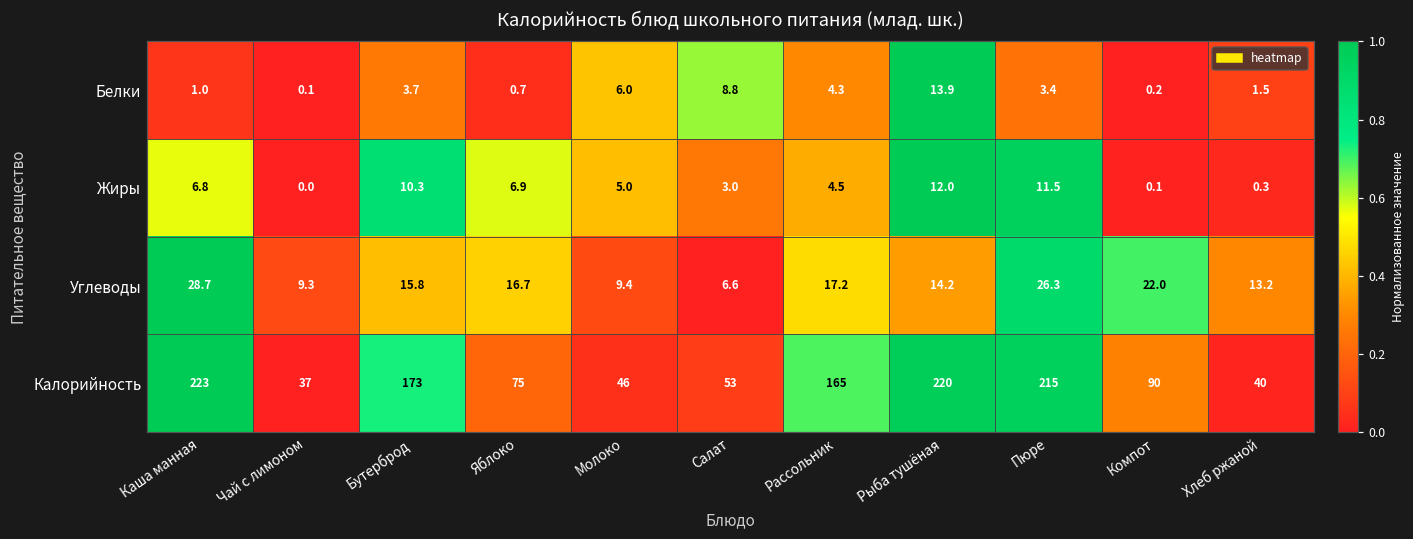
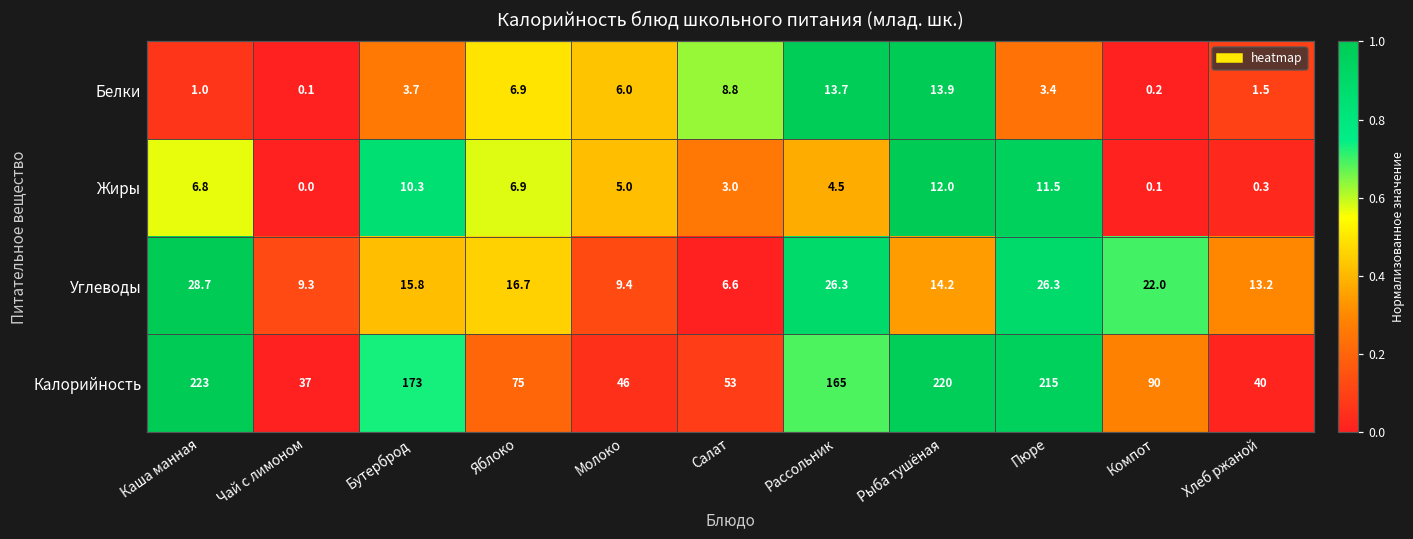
  {
    "Белки": {
      "Каша манная": 1.0,
      "Чай с лимоном": 0.1,
      "Бутерброд": 3.7,
-     "Яблоко": 0.7,
+     "Яблоко": 6.9,
      "Молоко": 6.0,
      "Салат": 8.8,
-     "Рассольник": 4.3,
+     "Рассольник": 13.7,
      "Рыба тушёная": 13.9,
      "Пюре": 3.4,
      "Компот": 0.2,
      "Хлеб ржаной": 1.5
    },
    "Жиры": {
      "Каша манная": 6.8,
      "Чай с лимоном": 0.0,
      "Бутерброд": 10.3,
      "Яблоко": 6.9,
      "Молоко": 5.0,
      "Салат": 3.0,
      "Рассольник": 4.5,
      "Рыба тушёная": 12.0,
      "Пюре": 11.5,
      "Компот": 0.1,
      "Хлеб ржаной": 0.3
    },
    "Углеводы": {
      "Каша манная": 28.7,
      "Чай с лимоном": 9.3,
      "Бутерброд": 15.8,
      "Яблоко": 16.7,
      "Молоко": 9.4,
      "Салат": 6.6,
-     "Рассольник": 17.2,
+     "Рассольник": 26.3,
      "Рыба тушёная": 14.2,
      "Пюре": 26.3,
      "Компот": 22.0,
      "Хлеб ржаной": 13.2
    },
    "Калорийность": {
      "Каша манная": 223,
      "Чай с лимоном": 37,
      "Бутерброд": 173,
      "Яблоко": 75,
      "Молоко": 46,
      "Салат": 53,
      "Рассольник": 165,
      "Рыба тушёная": 220,
      "Пюре": 215,
      "Компот": 90,
      "Хлеб ржаной": 40
    }
  }
